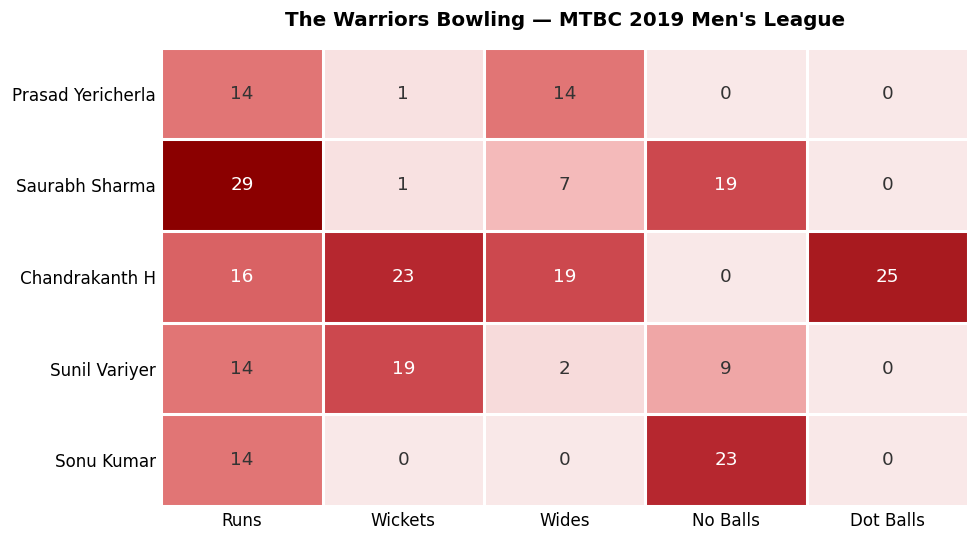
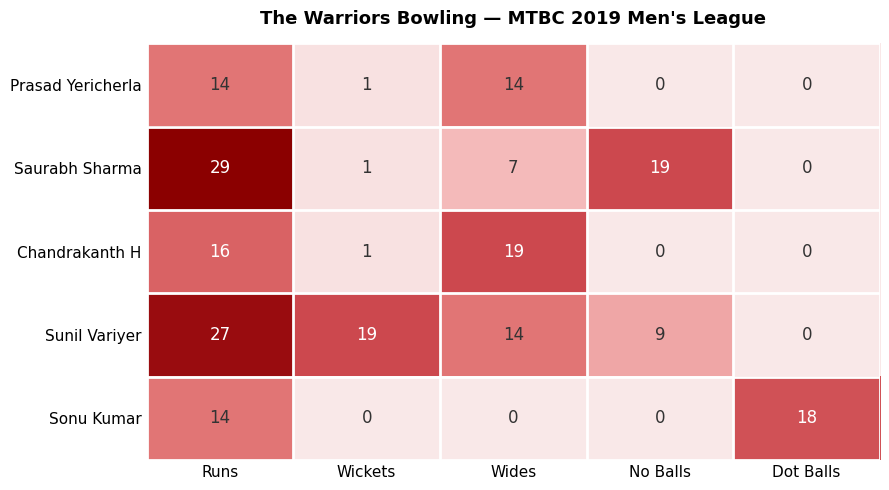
  {
    "Prasad Yericherla": {
      "Runs": 14,
      "Wickets": 1,
      "Wides": 14,
      "No Balls": 0,
      "Dot Balls": 0
    },
    "Saurabh Sharma": {
      "Runs": 29,
      "Wickets": 1,
      "Wides": 7,
      "No Balls": 19,
      "Dot Balls": 0
    },
    "Chandrakanth H": {
      "Runs": 16,
-     "Wickets": 23,
+     "Wickets": 1,
      "Wides": 19,
      "No Balls": 0,
-     "Dot Balls": 25
+     "Dot Balls": 0
    },
    "Sunil Variyer": {
-     "Runs": 14,
+     "Runs": 27,
      "Wickets": 19,
-     "Wides": 2,
+     "Wides": 14,
      "No Balls": 9,
      "Dot Balls": 0
    },
    "Sonu Kumar": {
      "Runs": 14,
      "Wickets": 0,
      "Wides": 0,
-     "No Balls": 23,
-     "Dot Balls": 0
+     "No Balls": 0,
+     "Dot Balls": 18
    }
  }
